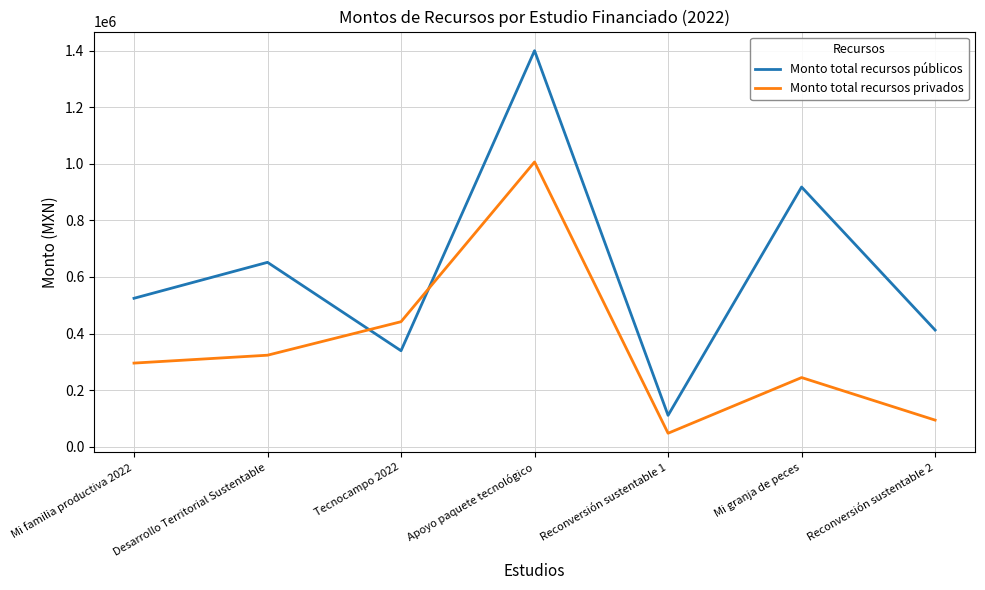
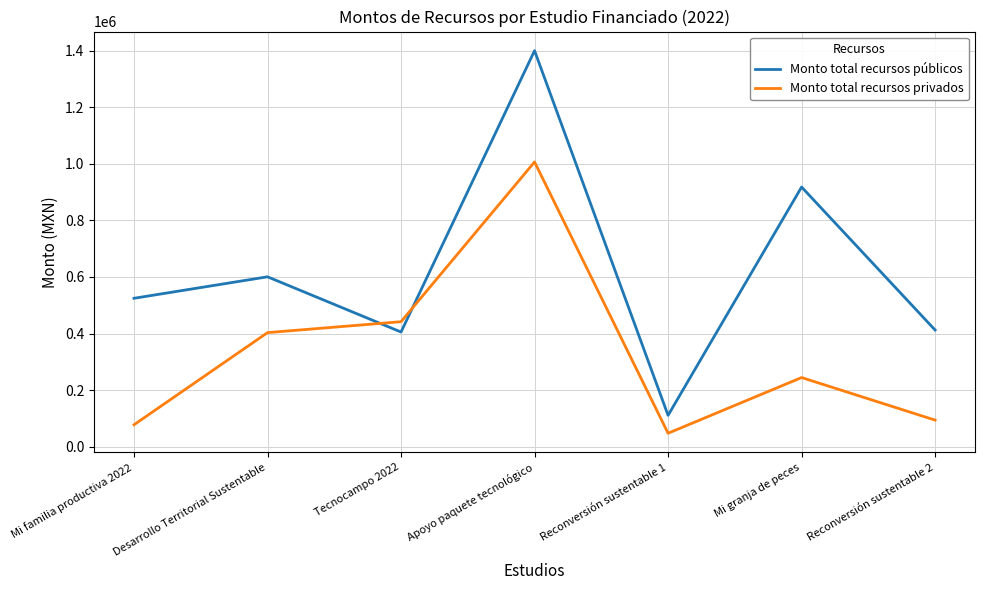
  {
    "Monto total recursos públicos": {
      "Mi familia productiva 2022": 520000,
-     "Desarrollo Territorial Sustentable": 650000,
-     "Tecnocampo 2022": 340000,
+     "Desarrollo Territorial Sustentable": 600000,
+     "Tecnocampo 2022": 410000,
      "Apoyo paquete tecnológico": 1400000,
      "Reconversión sustentable 1": 110000,
      "Mi granja de peces": 920000,
      "Reconversión sustentable 2": 410000
    },
    "Monto total recursos privados": {
-     "Mi familia productiva 2022": 300000,
-     "Desarrollo Territorial Sustentable": 320000,
+     "Mi familia productiva 2022": 80000,
+     "Desarrollo Territorial Sustentable": 400000,
      "Tecnocampo 2022": 440000,
      "Apoyo paquete tecnológico": 1010000,
      "Reconversión sustentable 1": 50000,
      "Mi granja de peces": 240000,
      "Reconversión sustentable 2": 90000
    }
  }
